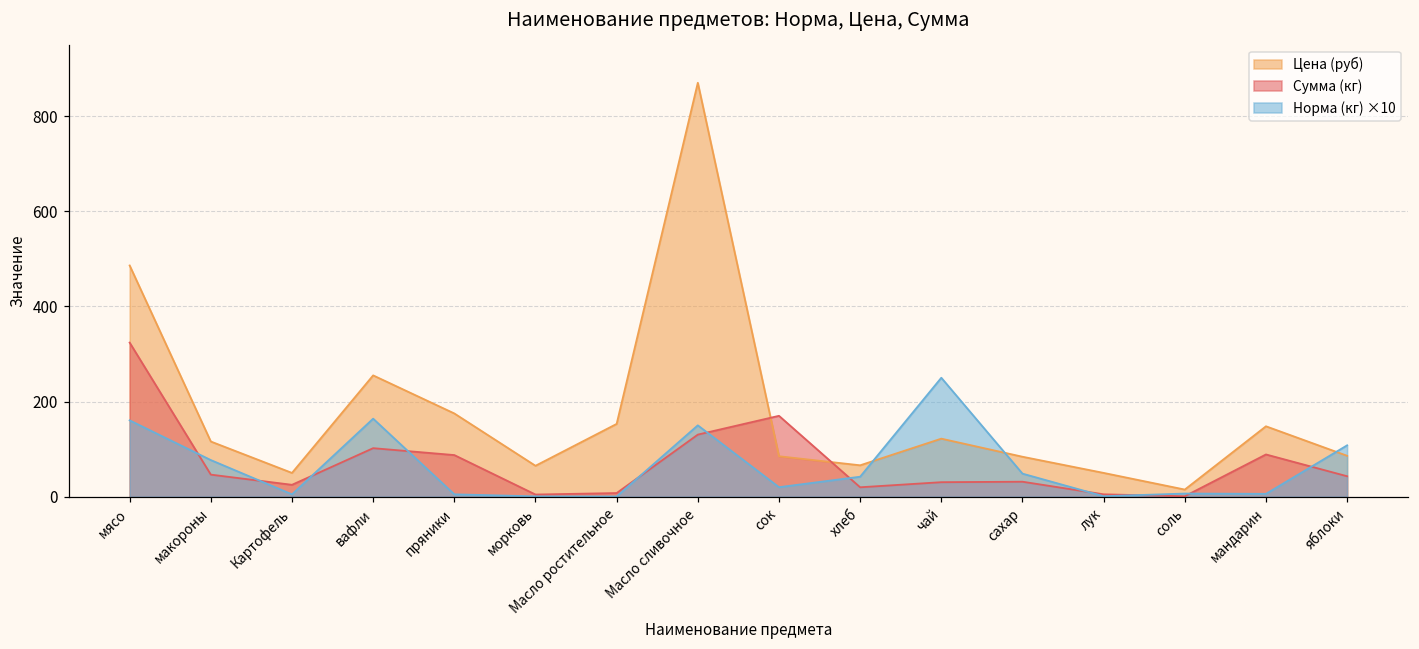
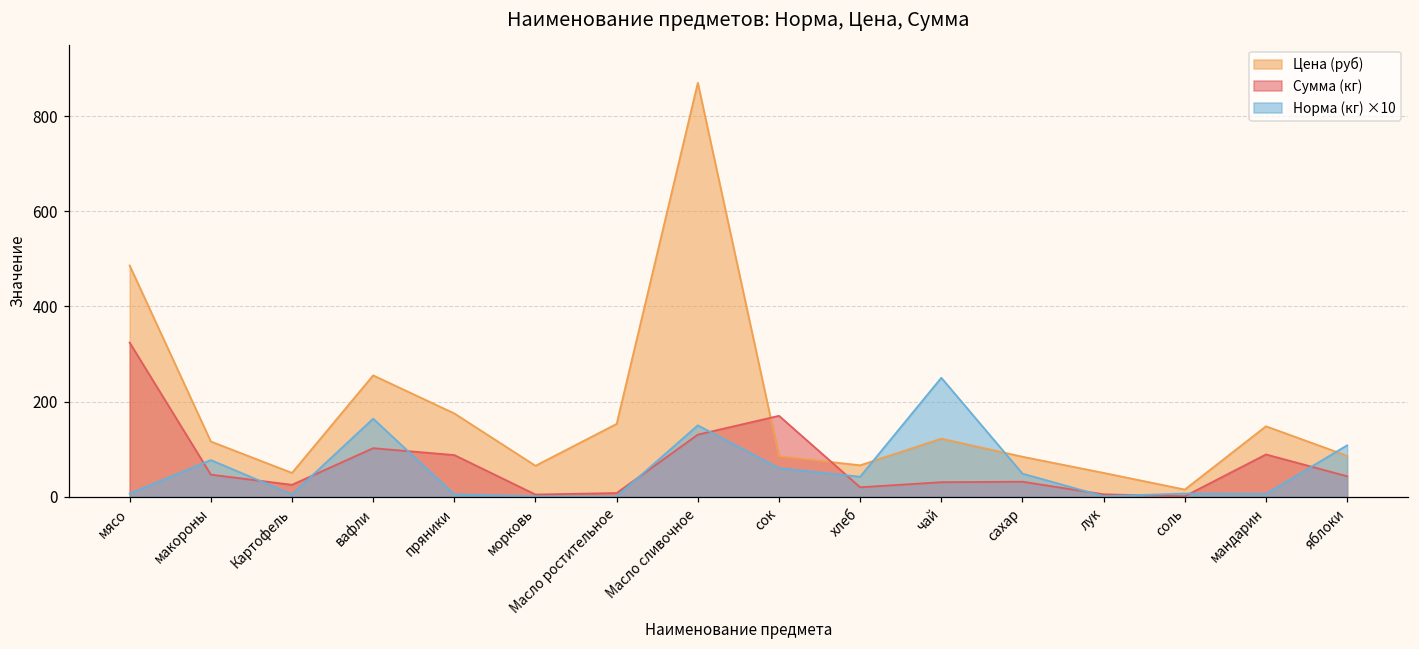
  {
    "Норма (кг) ×10": {
-     "мясо": 160,
+     "мясо": 10,
      "макороны": 80,
      "Картофель": 10,
      "вафли": 160,
      "пряники": 10,
      "Масло ростительное": 0,
      "Масло сливочное": 150,
-     "сок": 20,
+     "сок": 60,
      "хлеб": 40,
      "чай": 250,
      "сахар": 50,
      "мандарин": 10,
      "яблоки": 110
    }
  }
